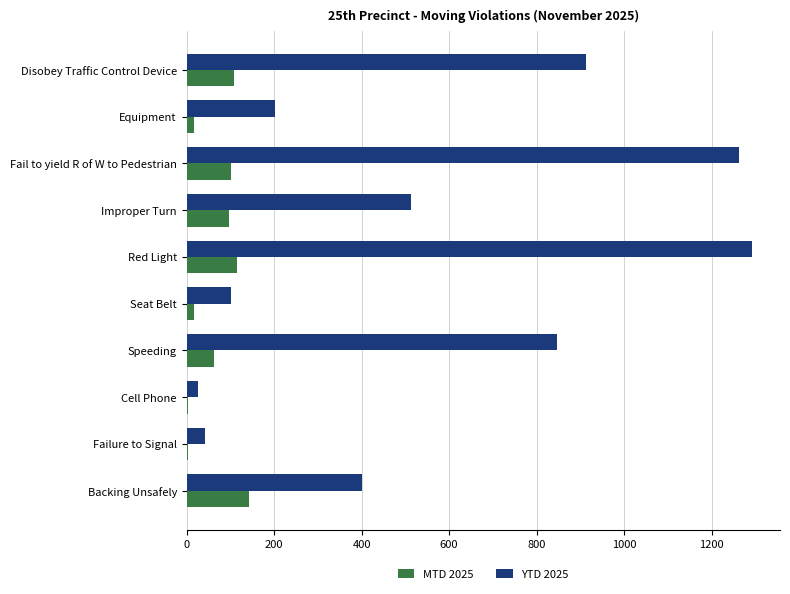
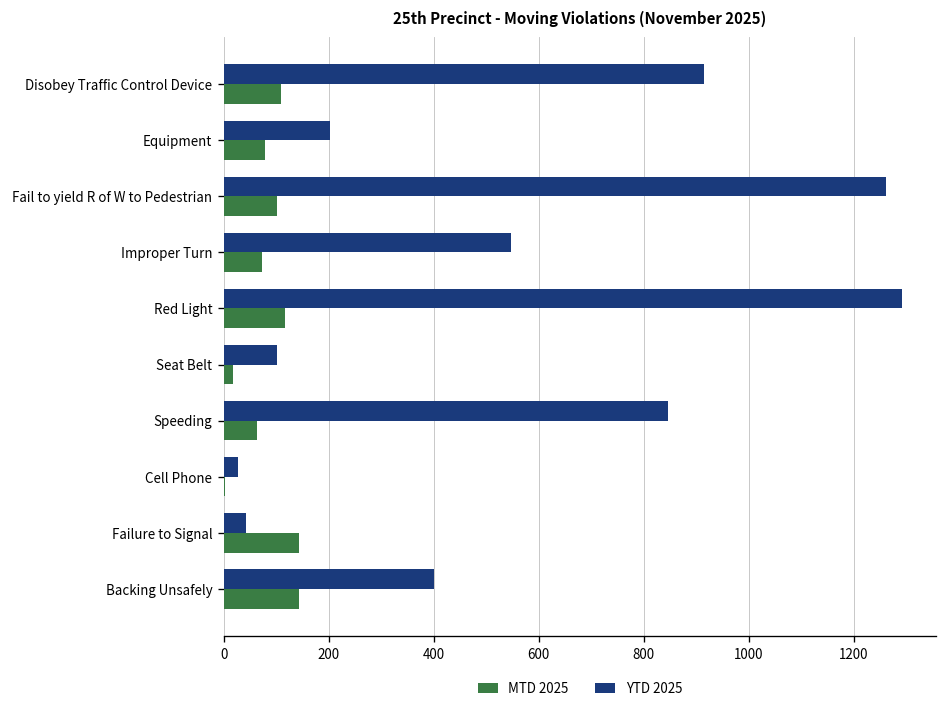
  {
    "MTD 2025": {
      "Disobey Traffic Control Device": 110,
-     "Equipment": 20,
+     "Equipment": 80,
      "Fail to yield R of W to Pedestrian": 100,
-     "Improper Turn": 100,
+     "Improper Turn": 70,
      "Red Light": 120,
      "Seat Belt": 20,
      "Speeding": 60,
-     "Failure to Signal": 0,
+     "Failure to Signal": 140,
      "Backing Unsafely": 140
    },
    "YTD 2025": {
      "Disobey Traffic Control Device": 910,
      "Equipment": 200,
      "Fail to yield R of W to Pedestrian": 1260,
-     "Improper Turn": 510,
+     "Improper Turn": 550,
      "Red Light": 1290,
      "Seat Belt": 100,
      "Speeding": 850,
      "Cell Phone": 30,
      "Failure to Signal": 40,
      "Backing Unsafely": 400
    }
  }
